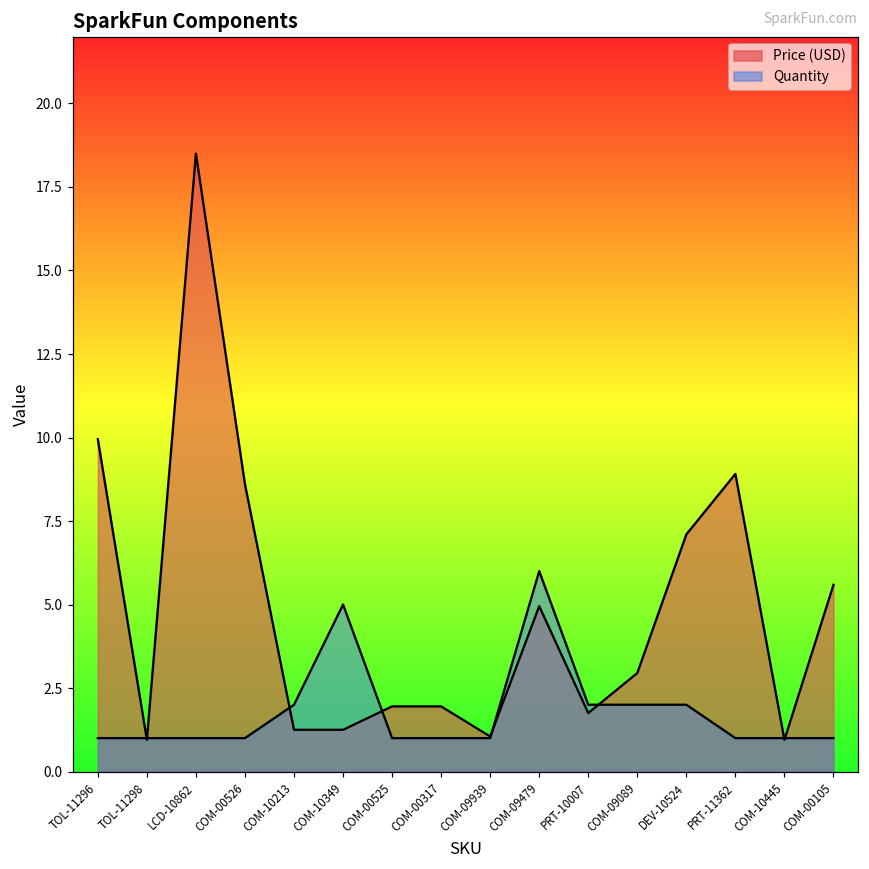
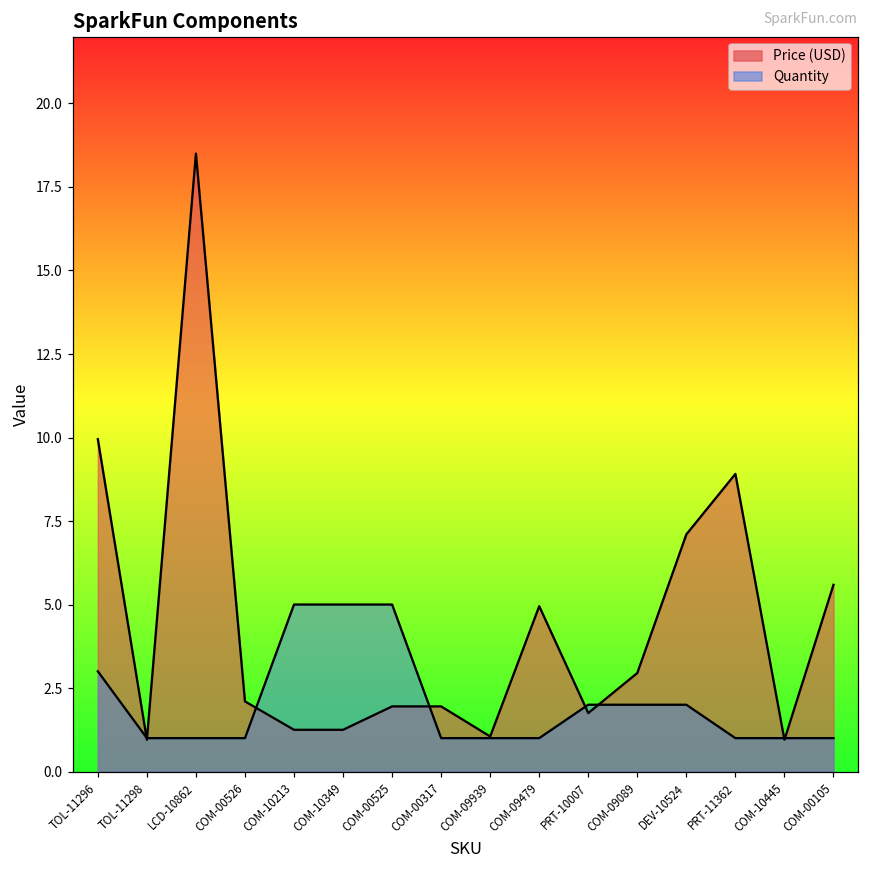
  {
    "Price (USD)": {
      "TOL-11296": 10.0,
      "LCD-10862": 18.5,
-     "COM-00526": 8.6,
+     "COM-00526": 2.1,
      "COM-10213": 1.3,
      "COM-10349": 1.3,
      "COM-00525": 2.0,
      "COM-00317": 2.0,
      "COM-09479": 5.0,
      "PRT-10007": 1.8,
      "COM-09089": 3.0,
      "DEV-10524": 7.1,
      "PRT-11362": 8.9,
      "COM-00105": 5.6
    },
    "Quantity": {
-     "TOL-11296": 1,
+     "TOL-11296": 3,
      "LCD-10862": 1,
      "COM-00526": 1,
-     "COM-10213": 2,
+     "COM-10213": 5,
      "COM-10349": 5,
-     "COM-00525": 1,
+     "COM-00525": 5,
      "COM-00317": 1,
-     "COM-09479": 6,
+     "COM-09479": 1,
      "PRT-10007": 2,
      "COM-09089": 2,
      "DEV-10524": 2,
      "PRT-11362": 1,
      "COM-00105": 1
    }
  }
